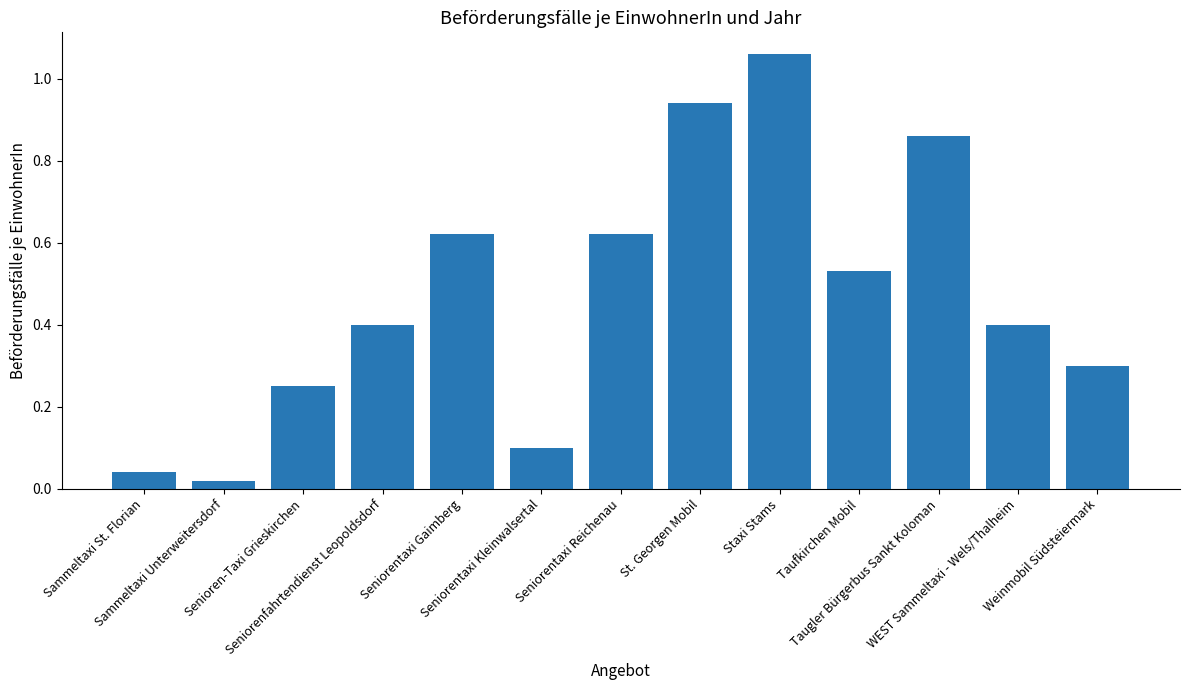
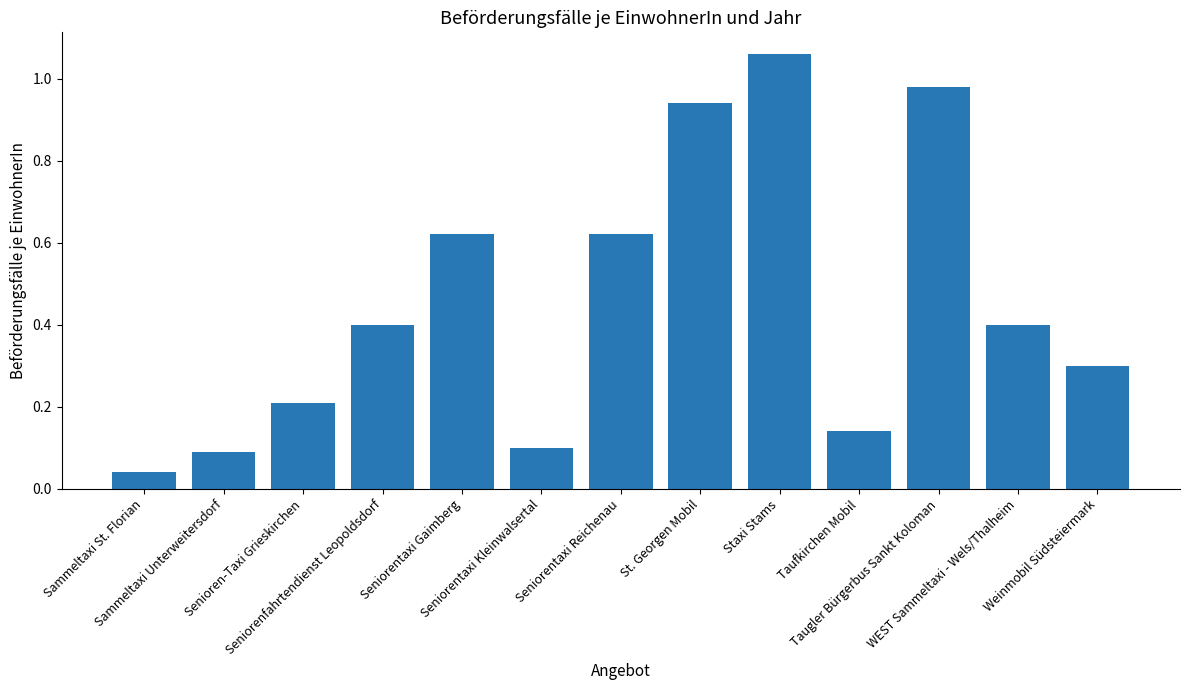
  {
    "Sammeltaxi St. Florian": 0.04,
-   "Sammeltaxi Unterweitersdorf": 0.02,
-   "Senioren-Taxi Grieskirchen": 0.25,
+   "Sammeltaxi Unterweitersdorf": 0.09,
+   "Senioren-Taxi Grieskirchen": 0.21,
    "Seniorenfahrtendienst Leopoldsdorf": 0.40,
    "Seniorentaxi Gaimberg": 0.62,
    "Seniorentaxi Kleinwalsertal": 0.10,
    "Seniorentaxi Reichenau": 0.62,
    "St. Georgen Mobil": 0.94,
    "Staxi Stams": 1.06,
-   "Taufkirchen Mobil": 0.53,
-   "Taugler Bürgerbus Sankt Koloman": 0.86,
+   "Taufkirchen Mobil": 0.14,
+   "Taugler Bürgerbus Sankt Koloman": 0.98,
    "WEST Sammeltaxi - Wels/Thalheim": 0.40,
    "Weinmobil Südsteiermark": 0.30
  }
